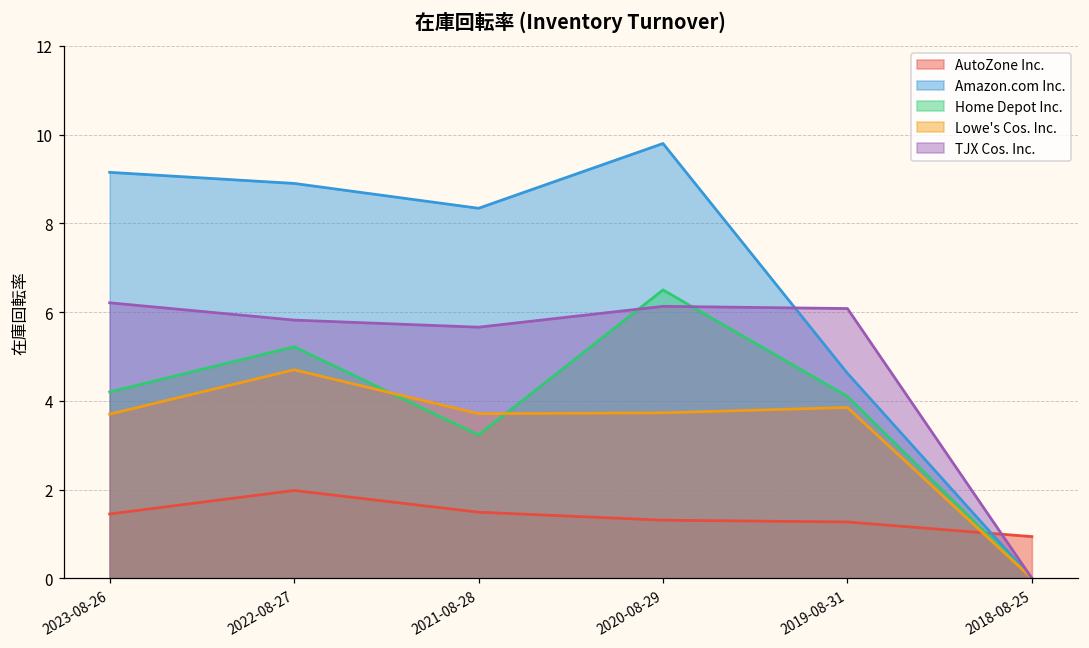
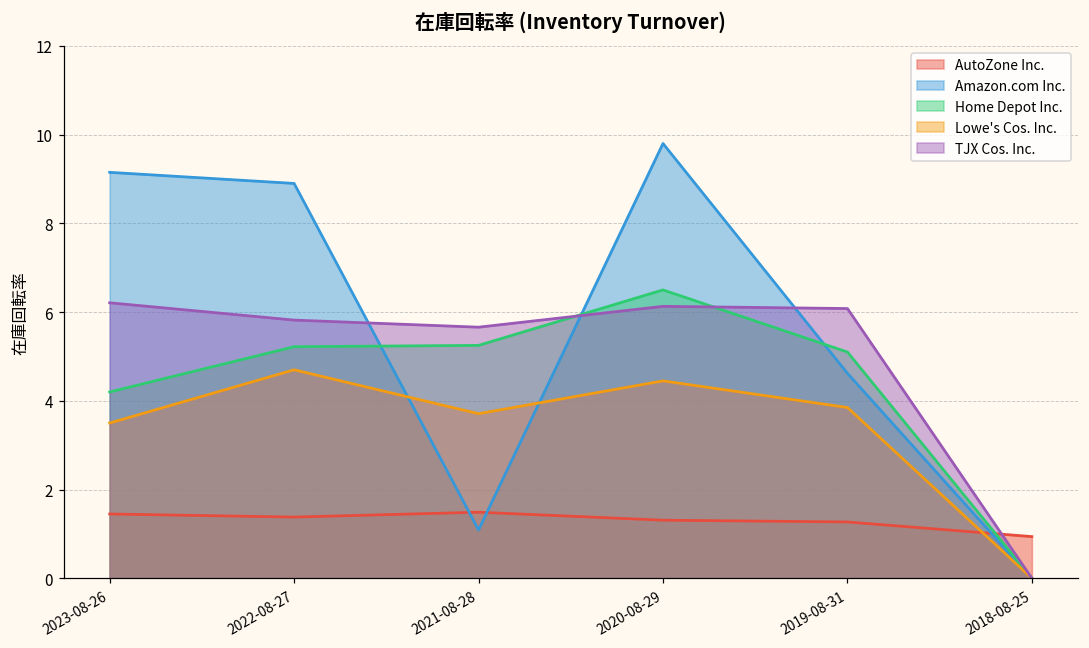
  {
    "AutoZone Inc.": {
      "2023-08-26": 1.5,
-     "2022-08-27": 2.0,
+     "2022-08-27": 1.4,
      "2021-08-28": 1.5,
      "2020-08-29": 1.3,
      "2019-08-31": 1.3,
      "2018-08-25": 0.9
    },
    "Amazon.com Inc.": {
      "2023-08-26": 9.2,
      "2022-08-27": 8.9,
-     "2021-08-28": 8.3,
+     "2021-08-28": 1.1,
      "2020-08-29": 9.8,
      "2019-08-31": 4.6
    },
    "Home Depot Inc.": {
      "2023-08-26": 4.2,
      "2022-08-27": 5.2,
-     "2021-08-28": 3.2,
+     "2021-08-28": 5.3,
      "2020-08-29": 6.5,
-     "2019-08-31": 4.1
+     "2019-08-31": 5.1
    },
    "Lowe's Cos. Inc.": {
-     "2023-08-26": 3.7,
+     "2023-08-26": 3.5,
      "2022-08-27": 4.7,
      "2021-08-28": 3.7,
-     "2020-08-29": 3.7,
+     "2020-08-29": 4.5,
      "2019-08-31": 3.9
    },
    "TJX Cos. Inc.": {
      "2023-08-26": 6.2,
      "2022-08-27": 5.8,
      "2021-08-28": 5.7,
      "2020-08-29": 6.1,
      "2019-08-31": 6.1
    }
  }
